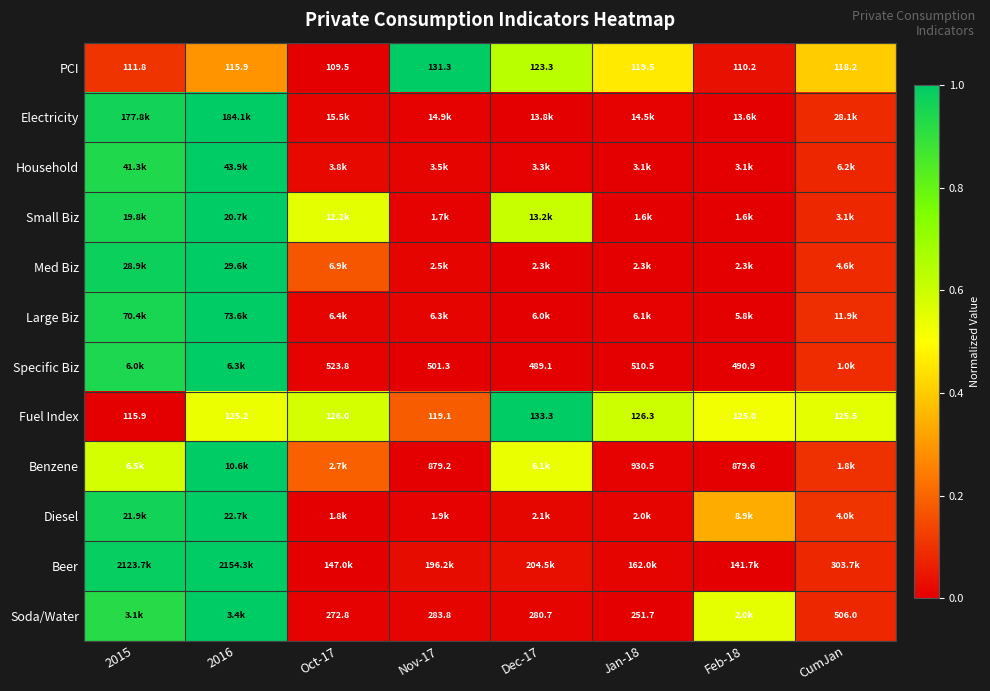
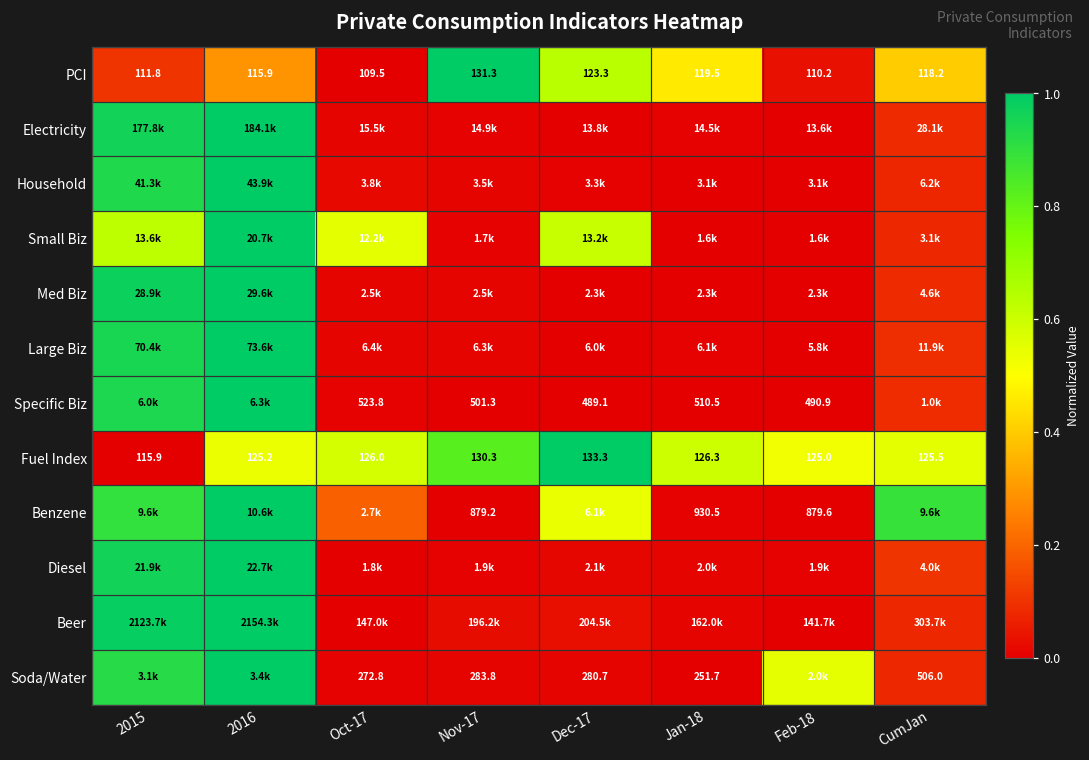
  {
    "PCI": {
      "2015": "111.8",
      "2016": "115.9",
      "Oct-17": "109.5",
      "Nov-17": "131.3",
      "Dec-17": "123.3",
      "Jan-18": "119.5",
      "Feb-18": "110.2",
      "CumJan": "118.2"
    },
    "Electricity": {
      "2015": "177.8k",
      "2016": "184.1k",
      "Oct-17": "15.5k",
      "Nov-17": "14.9k",
      "Dec-17": "13.8k",
      "Jan-18": "14.5k",
      "Feb-18": "13.6k",
      "CumJan": "28.1k"
    },
    "Household": {
      "2015": "41.3k",
      "2016": "43.9k",
      "Oct-17": "3.8k",
      "Nov-17": "3.5k",
      "Dec-17": "3.3k",
      "Jan-18": "3.1k",
      "Feb-18": "3.1k",
      "CumJan": "6.2k"
    },
    "Small Biz": {
-     "2015": "19.8k",
+     "2015": "13.6k",
      "2016": "20.7k",
      "Oct-17": "12.2k",
      "Nov-17": "1.7k",
      "Dec-17": "13.2k",
      "Jan-18": "1.6k",
      "Feb-18": "1.6k",
      "CumJan": "3.1k"
    },
    "Med Biz": {
      "2015": "28.9k",
      "2016": "29.6k",
-     "Oct-17": "6.9k",
+     "Oct-17": "2.5k",
      "Nov-17": "2.5k",
      "Dec-17": "2.3k",
      "Jan-18": "2.3k",
      "Feb-18": "2.3k",
      "CumJan": "4.6k"
    },
    "Large Biz": {
      "2015": "70.4k",
      "2016": "73.6k",
      "Oct-17": "6.4k",
      "Nov-17": "6.3k",
      "Dec-17": "6.0k",
      "Jan-18": "6.1k",
      "Feb-18": "5.8k",
      "CumJan": "11.9k"
    },
    "Specific Biz": {
      "2015": "6.0k",
      "2016": "6.3k",
      "Oct-17": "523.8",
      "Nov-17": "501.3",
      "Dec-17": "489.1",
      "Jan-18": "510.5",
      "Feb-18": "490.9",
      "CumJan": "1.0k"
    },
    "Fuel Index": {
      "2015": "115.9",
      "2016": "125.2",
      "Oct-17": "126.0",
-     "Nov-17": "119.1",
+     "Nov-17": "130.3",
      "Dec-17": "133.3",
      "Jan-18": "126.3",
      "Feb-18": "125.0",
      "CumJan": "125.5"
    },
    "Benzene": {
-     "2015": "6.5k",
+     "2015": "9.6k",
      "2016": "10.6k",
      "Oct-17": "2.7k",
      "Nov-17": "879.2",
      "Dec-17": "6.1k",
      "Jan-18": "930.5",
      "Feb-18": "879.6",
-     "CumJan": "1.8k"
+     "CumJan": "9.6k"
    },
    "Diesel": {
      "2015": "21.9k",
      "2016": "22.7k",
      "Oct-17": "1.8k",
      "Nov-17": "1.9k",
      "Dec-17": "2.1k",
      "Jan-18": "2.0k",
-     "Feb-18": "8.9k",
+     "Feb-18": "1.9k",
      "CumJan": "4.0k"
    },
    "Beer": {
      "2015": "2123.7k",
      "2016": "2154.3k",
      "Oct-17": "147.0k",
      "Nov-17": "196.2k",
      "Dec-17": "204.5k",
      "Jan-18": "162.0k",
      "Feb-18": "141.7k",
      "CumJan": "303.7k"
    },
    "Soda/Water": {
      "2015": "3.1k",
      "2016": "3.4k",
      "Oct-17": "272.8",
      "Nov-17": "283.8",
      "Dec-17": "280.7",
      "Jan-18": "251.7",
      "Feb-18": "2.0k",
      "CumJan": "506.0"
    }
  }
